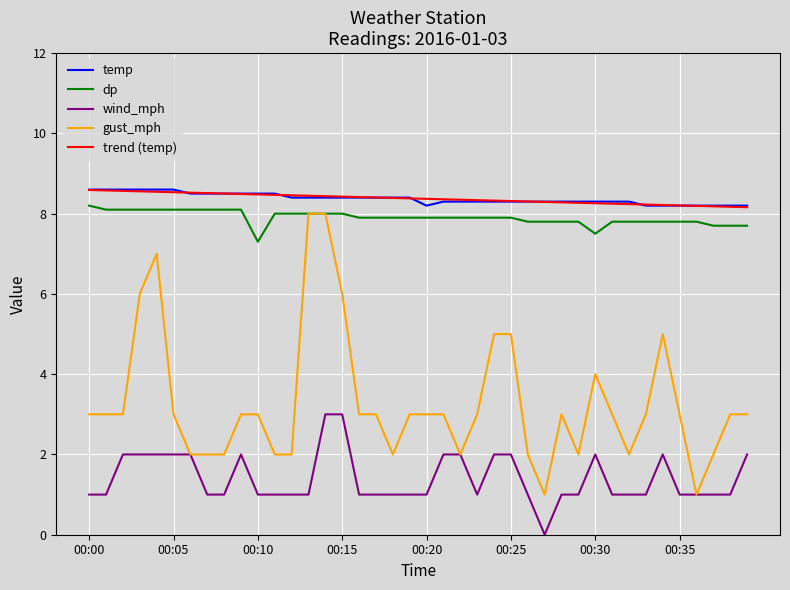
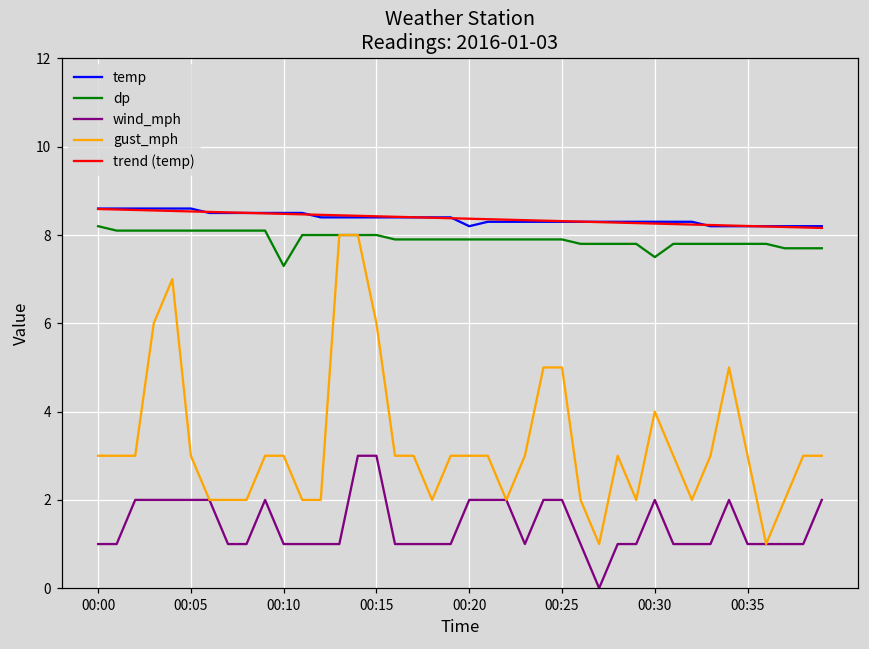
  {
    "temp": {
      "00:05": 8.6,
      "00:20": 8.2
    },
    "dp": {
      "00:00": 8.2,
      "00:05": 8.1,
      "00:10": 7.3,
      "00:15": 8,
      "00:20": 7.9,
      "00:25": 7.9,
      "00:30": 7.5,
      "00:35": 7.8
    },
    "wind_mph": {
      "00:00": 1,
      "00:05": 2,
      "00:10": 1,
      "00:15": 3,
-     "00:20": 1,
+     "00:20": 2,
      "00:25": 2,
      "00:30": 2,
      "00:35": 1
    },
    "gust_mph": {
      "00:00": 3,
      "00:05": 3,
      "00:10": 3,
      "00:15": 6,
      "00:20": 3,
      "00:25": 5,
      "00:30": 4,
      "00:35": 3
    },
    "trend (temp)": {
      "00:05": 8.5,
      "00:20": 8.4
    }
  }
